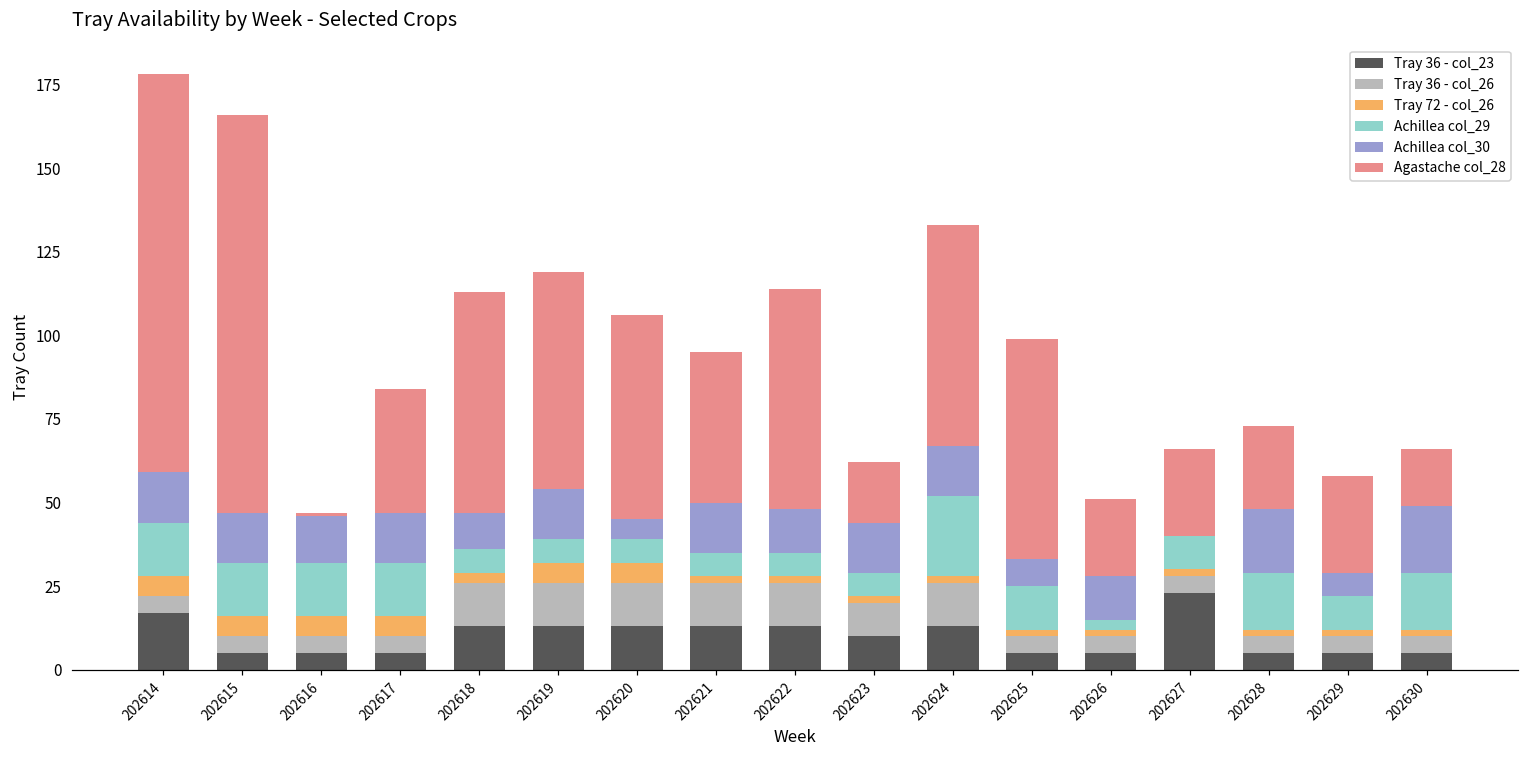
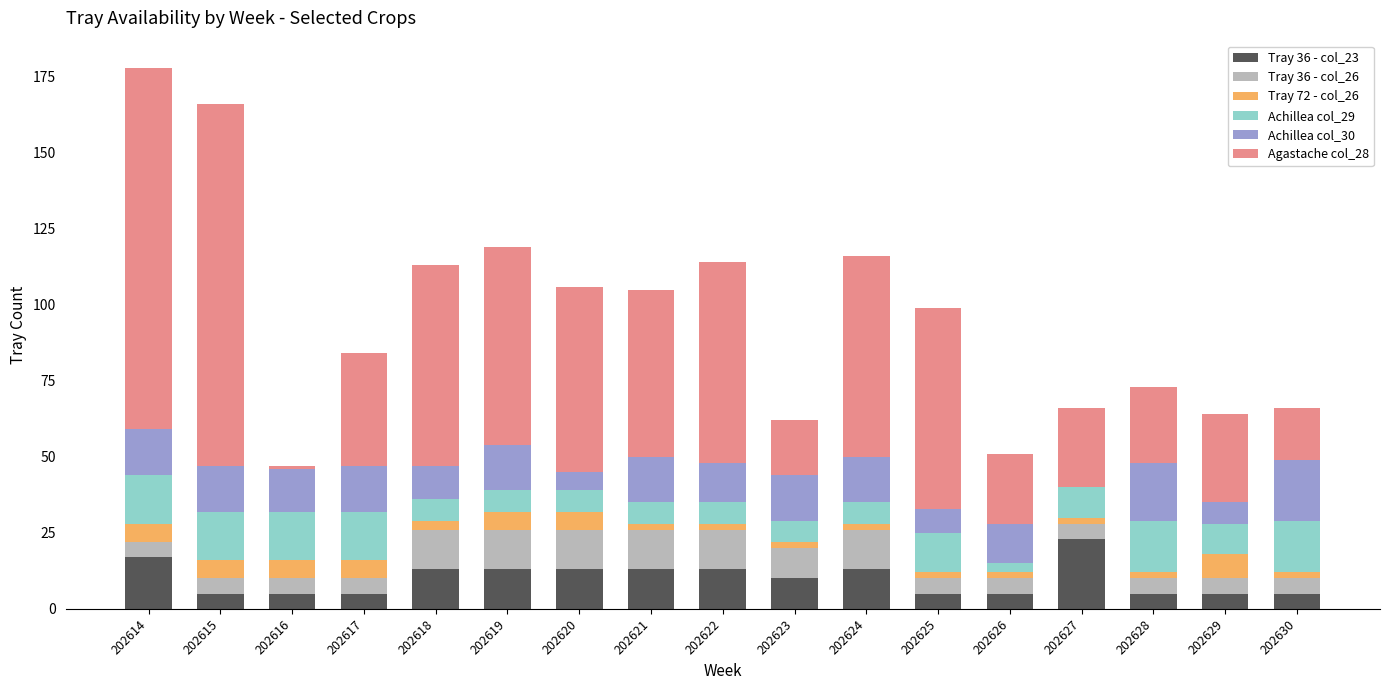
  {
    "Tray 36 - col_23": {
      "202614": 17,
      "202615": 5,
      "202616": 5,
      "202617": 5,
      "202618": 13,
      "202619": 13,
      "202620": 13,
      "202621": 13,
      "202622": 13,
      "202623": 10,
      "202624": 13,
      "202625": 5,
      "202626": 5,
      "202627": 23,
      "202628": 5,
      "202629": 5,
      "202630": 5
    },
    "Tray 72 - col_26": {
      "202614": 6,
      "202615": 6,
      "202616": 6,
      "202617": 6,
      "202618": 3,
      "202619": 6,
      "202620": 6,
      "202621": 2,
      "202622": 2,
      "202623": 2,
      "202624": 2,
      "202625": 2,
      "202626": 2,
      "202627": 2,
      "202628": 2,
-     "202629": 2,
+     "202629": 8,
      "202630": 2
    },
    "Achillea col_29": {
      "202614": 16,
      "202615": 16,
      "202616": 16,
      "202617": 16,
      "202618": 7,
      "202619": 7,
      "202620": 7,
      "202621": 7,
      "202622": 7,
      "202623": 7,
-     "202624": 24,
+     "202624": 7,
      "202625": 13,
      "202626": 3,
      "202627": 10,
      "202628": 17,
      "202629": 10,
      "202630": 17
    },
    "Agastache col_28": {
      "202614": 119,
      "202615": 119,
      "202616": 1,
      "202617": 37,
      "202618": 66,
      "202619": 65,
      "202620": 61,
-     "202621": 45,
+     "202621": 55,
      "202622": 66,
      "202623": 18,
      "202624": 66,
      "202625": 66,
      "202626": 23,
      "202627": 26,
      "202628": 25,
      "202629": 29,
      "202630": 17
    }
  }
